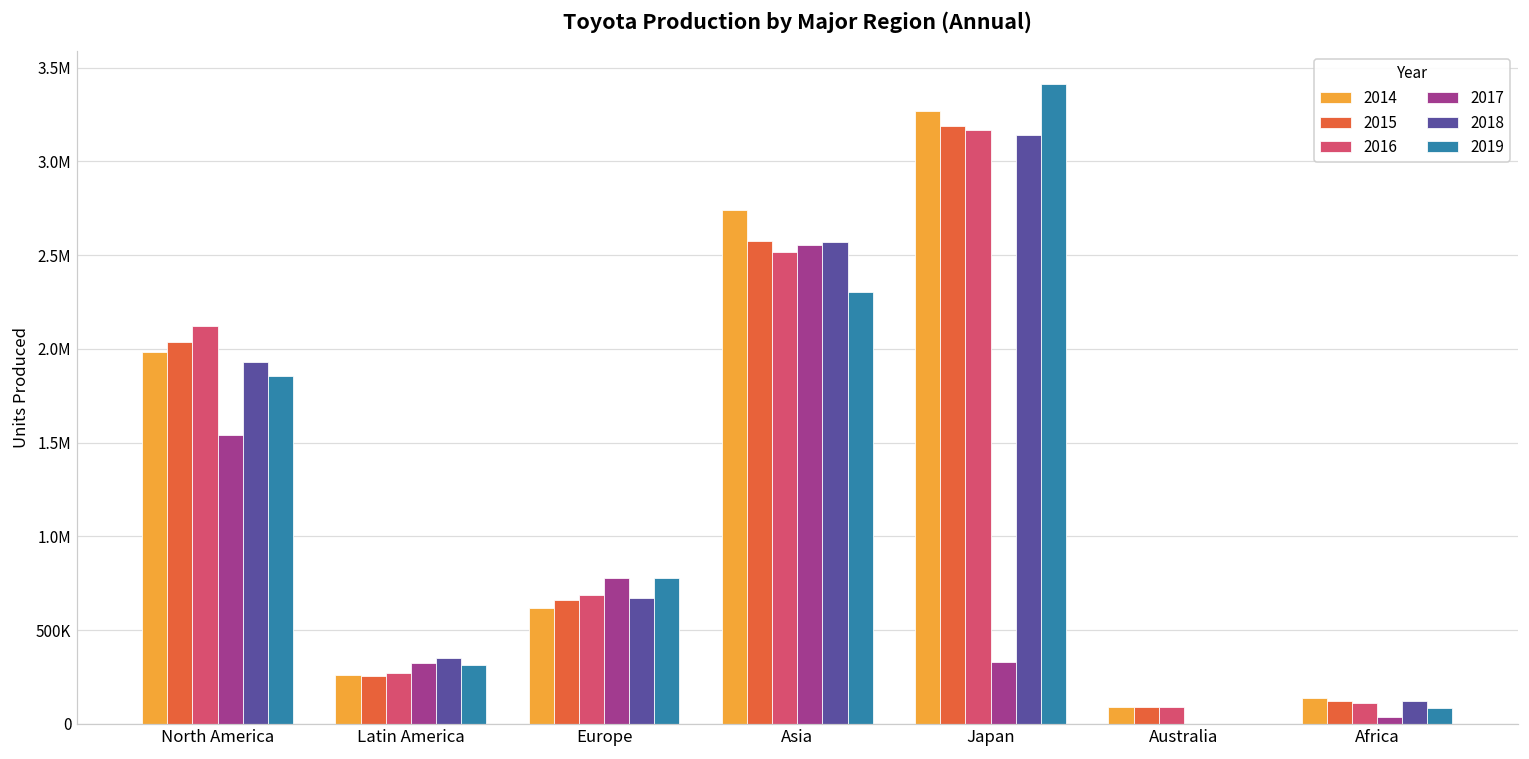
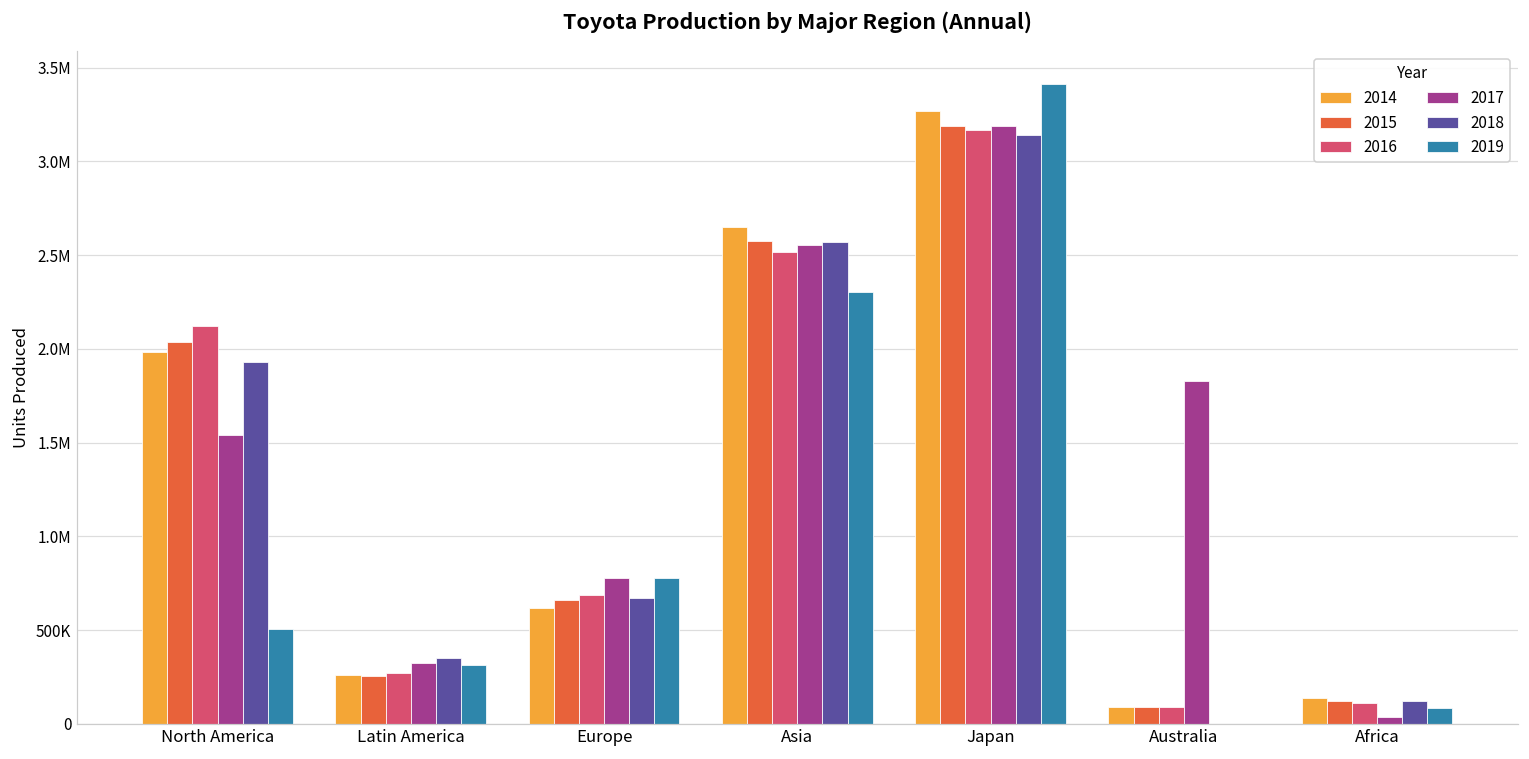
  {
    "2014": {
      "North America": 1990000,
      "Latin America": 260000,
      "Europe": 620000,
-     "Asia": 2740000,
+     "Asia": 2650000,
      "Japan": 3270000,
      "Australia": 90000,
      "Africa": 140000
    },
    "2017": {
      "North America": 1540000,
      "Latin America": 320000,
      "Europe": 780000,
      "Asia": 2560000,
-     "Japan": 330000,
-     "Australia": 0,
+     "Japan": 3190000,
+     "Australia": 1830000,
      "Africa": 40000
    },
    "2018": {
      "North America": 1930000,
      "Latin America": 350000,
      "Europe": 670000,
      "Asia": 2570000,
      "Japan": 3140000,
      "Australia": 0,
      "Africa": 120000
    },
    "2019": {
-     "North America": 1860000,
+     "North America": 510000,
      "Latin America": 310000,
      "Europe": 780000,
      "Asia": 2300000,
      "Japan": 3420000,
      "Australia": 0,
      "Africa": 90000
    }
  }
